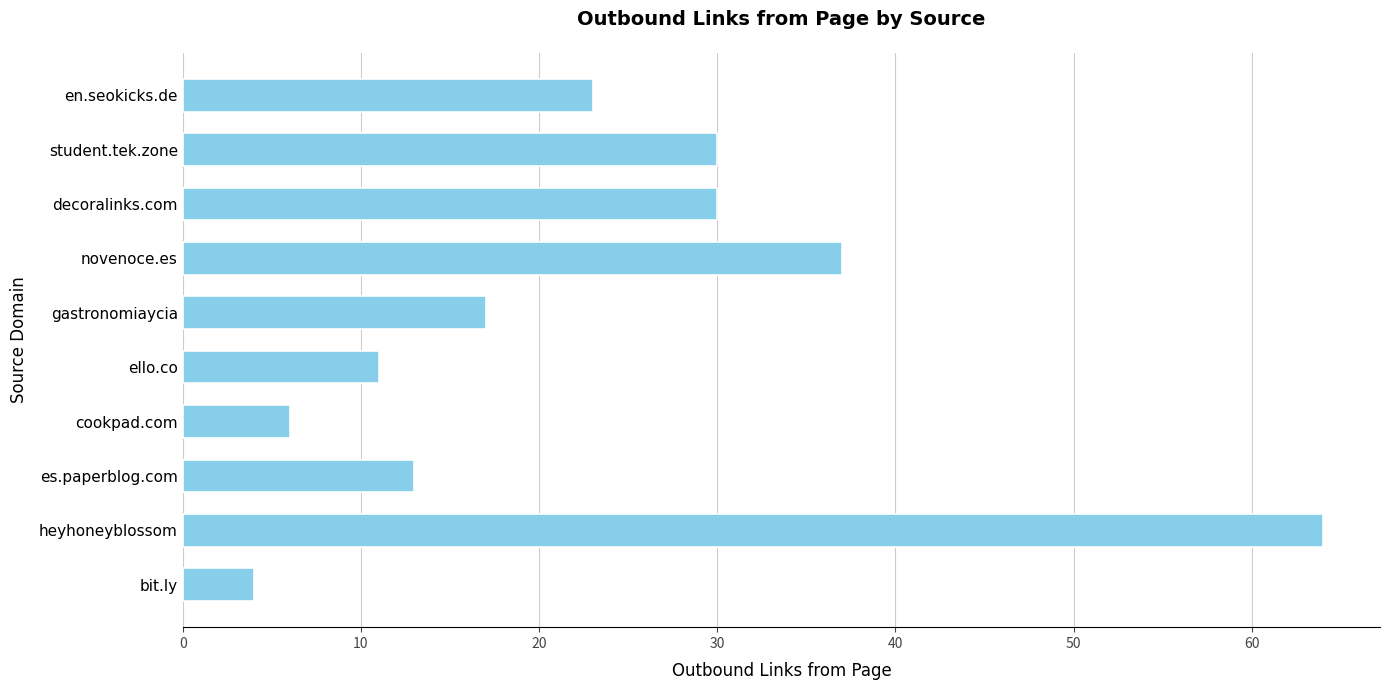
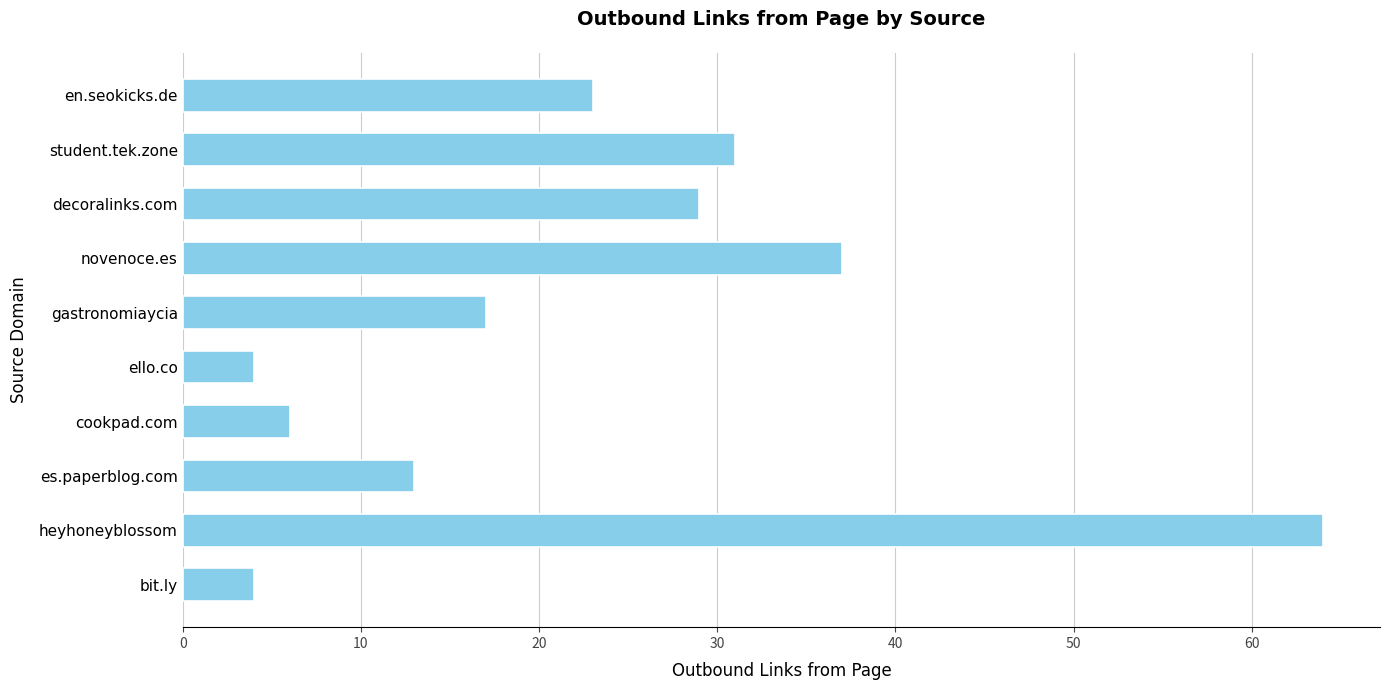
  {
    "en.seokicks.de": 23,
-   "student.tek.zone": 30,
-   "decoralinks.com": 30,
+   "student.tek.zone": 31,
+   "decoralinks.com": 29,
    "novenoce.es": 37,
    "gastronomiaycia": 17,
-   "ello.co": 11,
+   "ello.co": 4,
    "cookpad.com": 6,
    "es.paperblog.com": 13,
    "heyhoneyblossom": 64,
    "bit.ly": 4
  }
